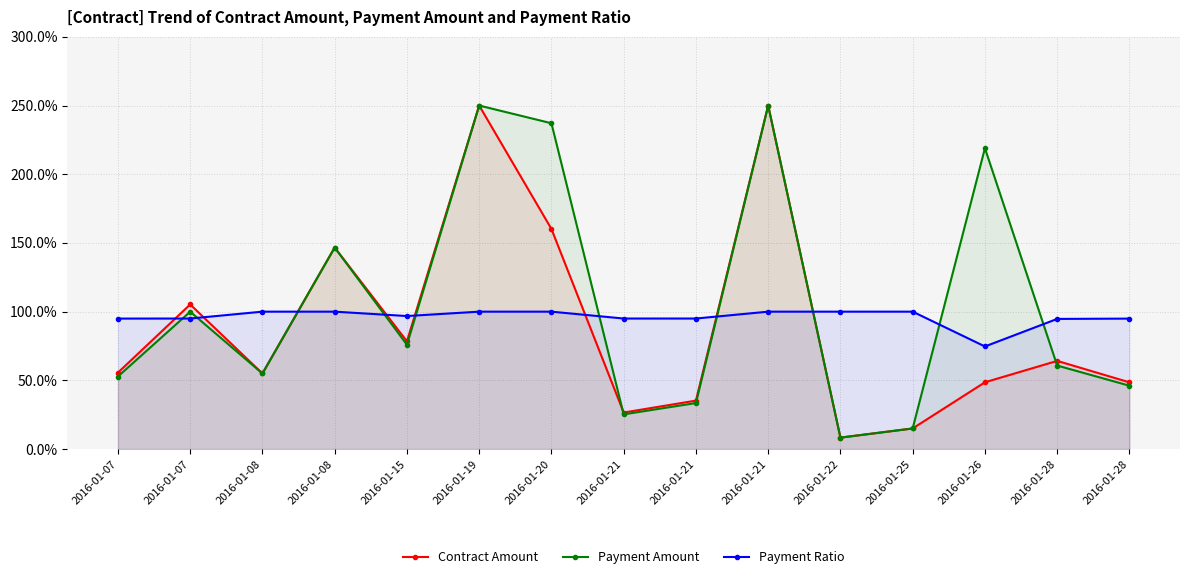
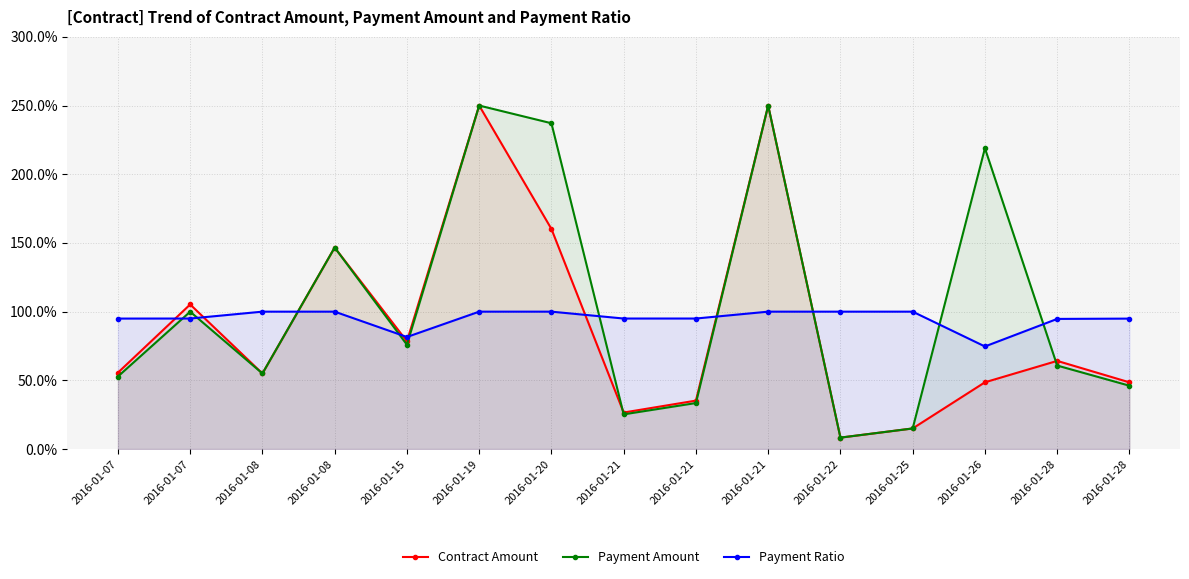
  {
    "Contract Amount": {
      "2016-01-15": "78%",
      "2016-01-20": "160%",
      "2016-01-26": "49%"
    },
    "Payment Amount": {
      "2016-01-15": "76%",
      "2016-01-20": "237%",
      "2016-01-26": "219%"
    },
    "Payment Ratio": {
-     "2016-01-15": "97%",
+     "2016-01-15": "82%",
      "2016-01-19": "100%",
      "2016-01-20": "100%",
      "2016-01-22": "100%",
      "2016-01-25": "100%",
      "2016-01-26": "75%"
    }
  }
